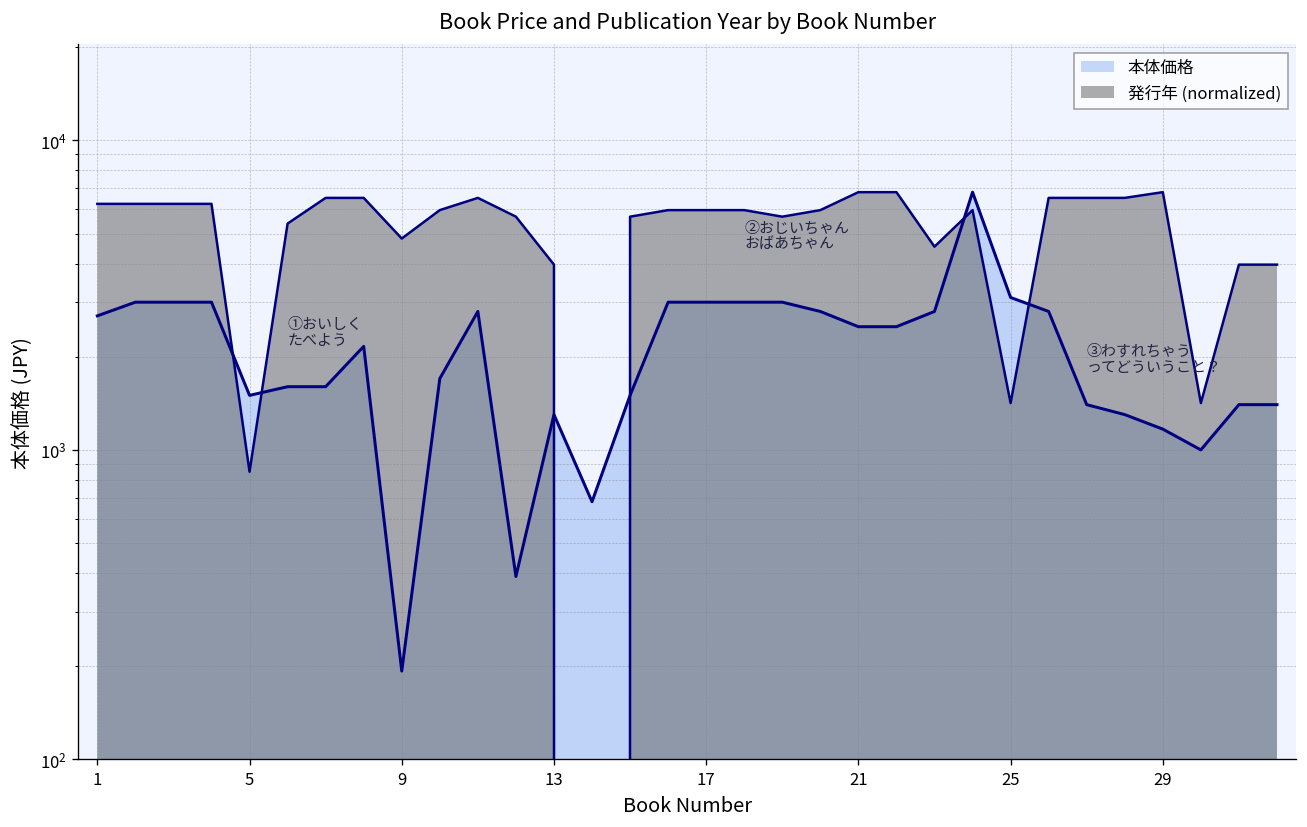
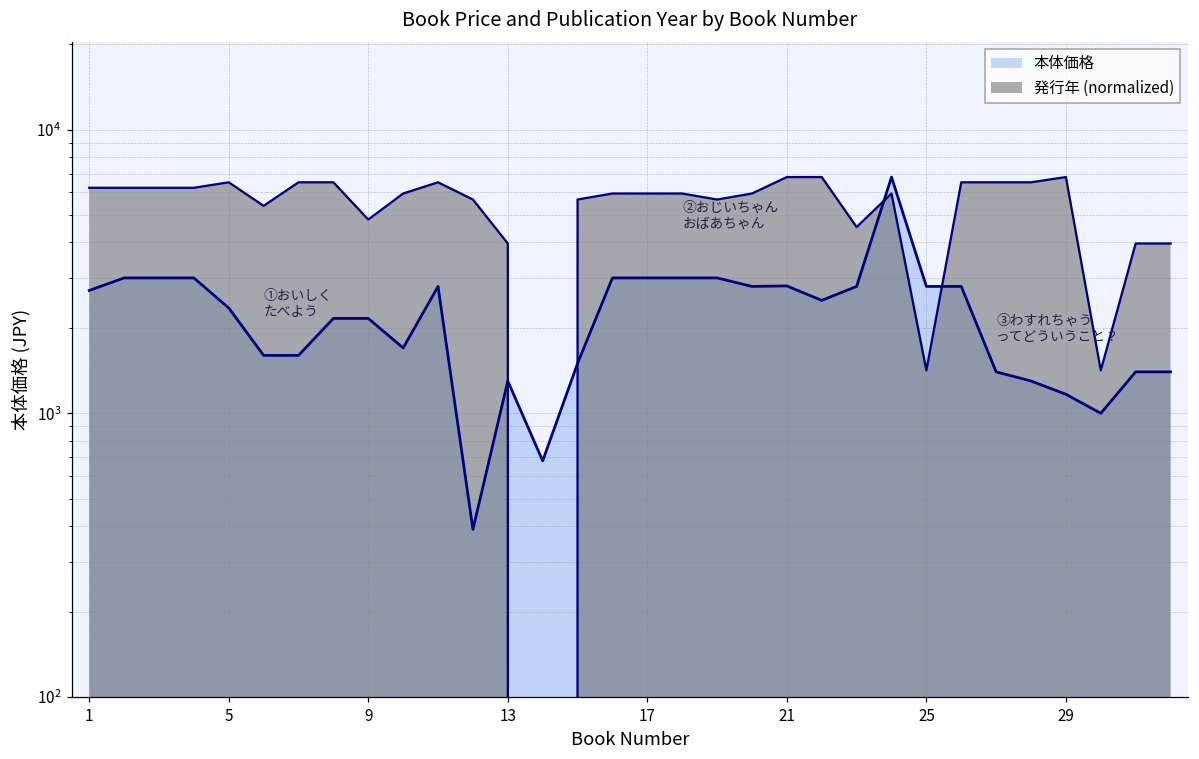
  {
    "本体価格": {
      "1": 2700,
-     "5": 1500,
-     "9": 190,
+     "5": 2400,
+     "9": 2200,
      "13": 1300,
      "17": 3000,
-     "21": 2500,
-     "25": 3100,
+     "21": 2800,
+     "25": 2800,
      "29": 1200
    },
    "発行年 (normalized)": {
      "1": 6200,
-     "5": 850,
+     "5": 6500,
      "9": 4800,
      "13": 4000,
      "17": 6000,
      "21": 6800,
      "25": 1400,
      "29": 6800
    }
  }
